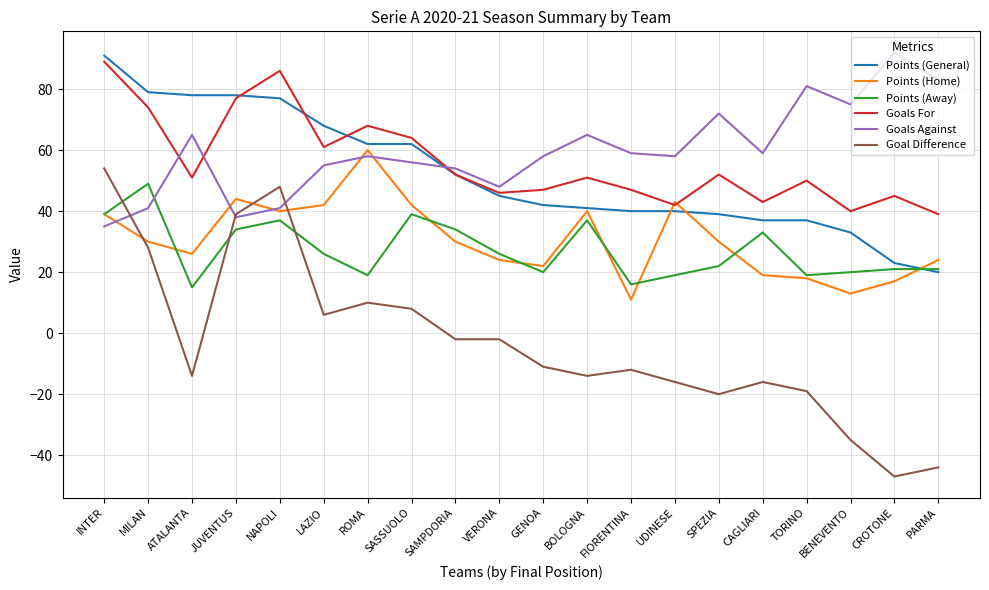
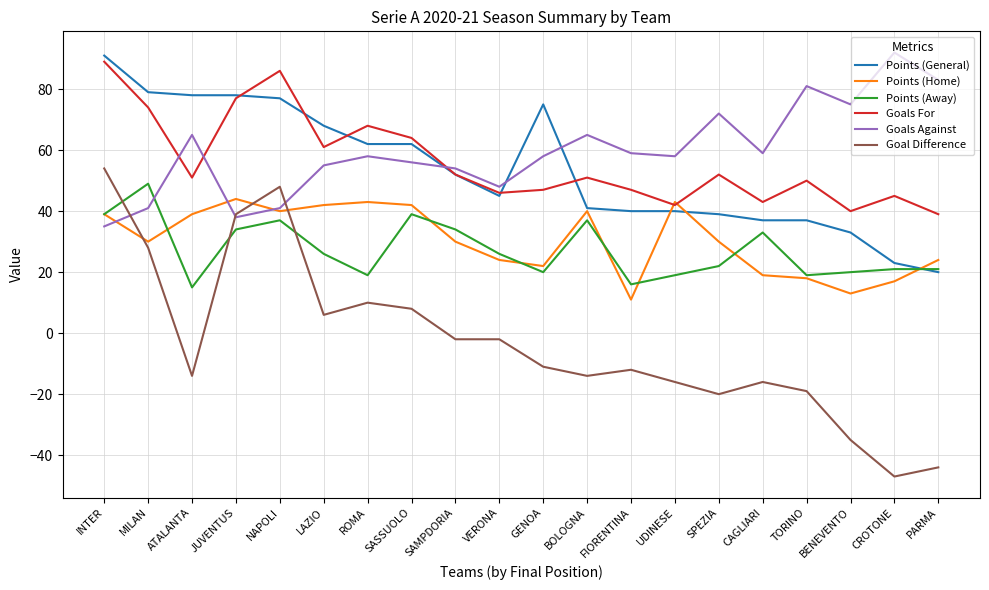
  {
    "Points (General)": {
      "INTER": 91,
      "MILAN": 79,
      "ATALANTA": 78,
      "JUVENTUS": 78,
      "NAPOLI": 77,
      "LAZIO": 68,
      "ROMA": 62,
      "SASSUOLO": 62,
      "VERONA": 45,
-     "GENOA": 42,
+     "GENOA": 75,
      "BOLOGNA": 41,
      "FIORENTINA": 40,
      "UDINESE": 40,
      "SPEZIA": 39,
      "CAGLIARI": 37,
      "TORINO": 37,
      "BENEVENTO": 33,
      "CROTONE": 23,
      "PARMA": 20
    },
    "Points (Home)": {
      "MILAN": 30,
-     "ATALANTA": 26,
+     "ATALANTA": 39,
      "JUVENTUS": 44,
      "NAPOLI": 40,
      "LAZIO": 42,
-     "ROMA": 60,
+     "ROMA": 43,
      "SASSUOLO": 42,
      "SAMPDORIA": 30,
      "VERONA": 24,
      "GENOA": 22,
      "BOLOGNA": 40,
      "FIORENTINA": 11,
      "UDINESE": 43,
      "SPEZIA": 30,
      "CAGLIARI": 19,
      "TORINO": 18,
      "BENEVENTO": 13,
      "CROTONE": 17,
      "PARMA": 24
    },
    "Points (Away)": {
      "MILAN": 49,
      "ATALANTA": 15,
      "JUVENTUS": 34,
      "NAPOLI": 37,
      "LAZIO": 26,
      "ROMA": 19,
      "SASSUOLO": 39,
      "SAMPDORIA": 34,
      "VERONA": 26,
      "GENOA": 20,
      "BOLOGNA": 37,
      "FIORENTINA": 16,
      "UDINESE": 19,
      "SPEZIA": 22,
      "CAGLIARI": 33,
      "TORINO": 19,
      "BENEVENTO": 20,
      "CROTONE": 21,
      "PARMA": 21
    },
    "Goals For": {
      "INTER": 89,
      "MILAN": 74,
      "ATALANTA": 51,
      "JUVENTUS": 77,
      "NAPOLI": 86,
      "LAZIO": 61,
      "ROMA": 68,
      "SASSUOLO": 64,
      "VERONA": 46,
      "GENOA": 47,
      "BOLOGNA": 51,
      "FIORENTINA": 47,
      "UDINESE": 42,
      "SPEZIA": 52,
      "CAGLIARI": 43,
      "TORINO": 50,
      "BENEVENTO": 40,
      "CROTONE": 45,
      "PARMA": 39
    },
    "Goals Against": {
      "INTER": 35,
      "MILAN": 41,
      "ATALANTA": 65,
      "JUVENTUS": 38,
      "NAPOLI": 41,
      "LAZIO": 55,
      "ROMA": 58,
      "SASSUOLO": 56,
      "SAMPDORIA": 54,
      "VERONA": 48,
      "GENOA": 58,
      "BOLOGNA": 65,
      "FIORENTINA": 59,
      "UDINESE": 58,
      "SPEZIA": 72,
      "CAGLIARI": 59,
      "TORINO": 81,
      "BENEVENTO": 75
    },
    "Goal Difference": {
      "INTER": 54,
      "MILAN": 28,
      "ATALANTA": -14,
      "JUVENTUS": 39,
      "NAPOLI": 48,
      "LAZIO": 6,
      "ROMA": 10,
      "SASSUOLO": 8,
      "SAMPDORIA": -2,
      "VERONA": -2,
      "GENOA": -11,
      "BOLOGNA": -14,
      "FIORENTINA": -12,
      "UDINESE": -16,
      "SPEZIA": -20,
      "CAGLIARI": -16,
      "TORINO": -19,
      "BENEVENTO": -35,
      "CROTONE": -47,
      "PARMA": -44
    }
  }
